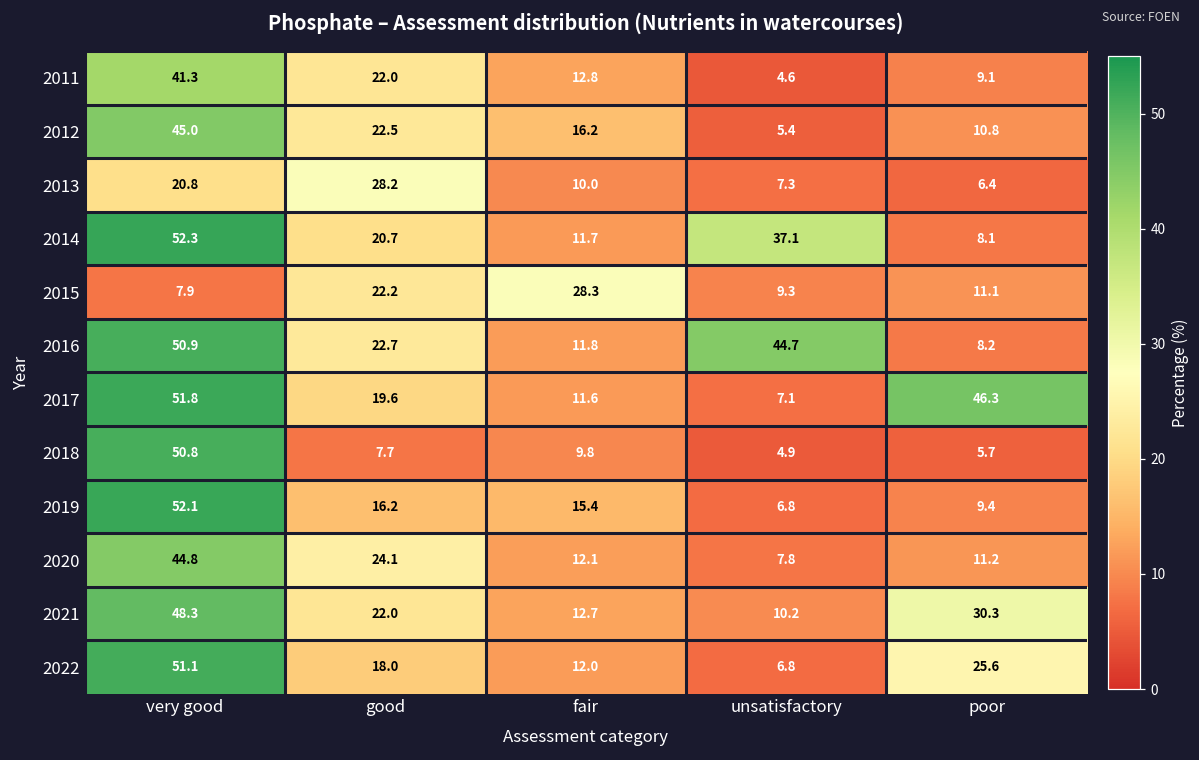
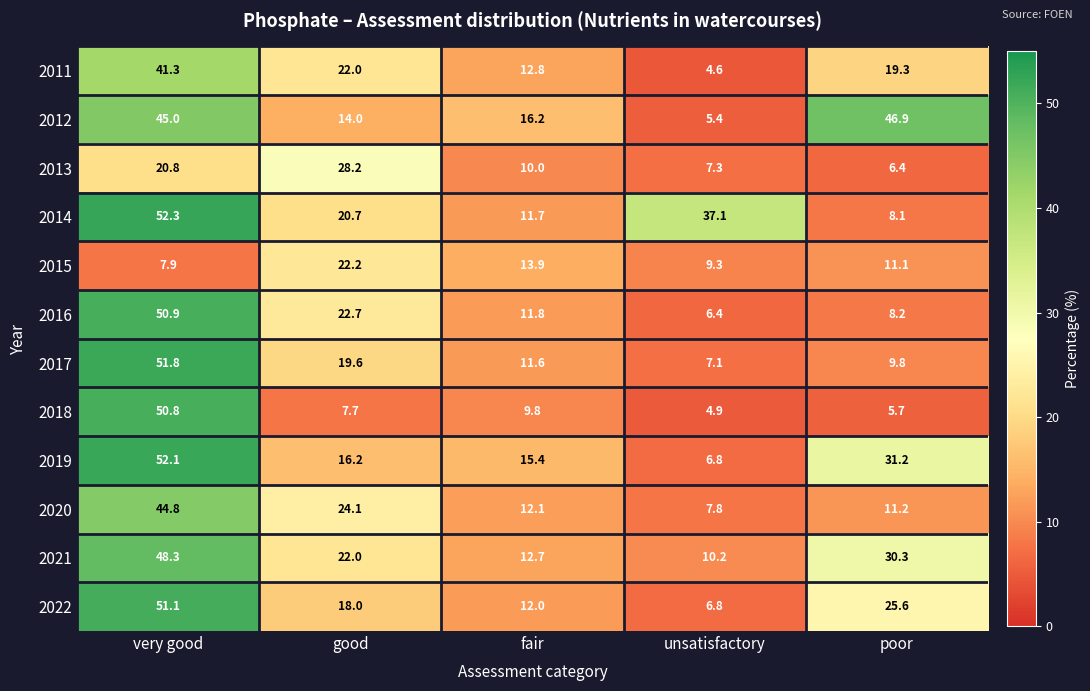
  {
    "2011": {
      "very good": 41.3,
      "good": 22.0,
      "fair": 12.8,
      "unsatisfactory": 4.6,
-     "poor": 9.1
+     "poor": 19.3
    },
    "2012": {
      "very good": 45.0,
-     "good": 22.5,
+     "good": 14.0,
      "fair": 16.2,
      "unsatisfactory": 5.4,
-     "poor": 10.8
+     "poor": 46.9
    },
    "2013": {
      "very good": 20.8,
      "good": 28.2,
      "fair": 10.0,
      "unsatisfactory": 7.3,
      "poor": 6.4
    },
    "2014": {
      "very good": 52.3,
      "good": 20.7,
      "fair": 11.7,
      "unsatisfactory": 37.1,
      "poor": 8.1
    },
    "2015": {
      "very good": 7.9,
      "good": 22.2,
-     "fair": 28.3,
+     "fair": 13.9,
      "unsatisfactory": 9.3,
      "poor": 11.1
    },
    "2016": {
      "very good": 50.9,
      "good": 22.7,
      "fair": 11.8,
-     "unsatisfactory": 44.7,
+     "unsatisfactory": 6.4,
      "poor": 8.2
    },
    "2017": {
      "very good": 51.8,
      "good": 19.6,
      "fair": 11.6,
      "unsatisfactory": 7.1,
-     "poor": 46.3
+     "poor": 9.8
    },
    "2018": {
      "very good": 50.8,
      "good": 7.7,
      "fair": 9.8,
      "unsatisfactory": 4.9,
      "poor": 5.7
    },
    "2019": {
      "very good": 52.1,
      "good": 16.2,
      "fair": 15.4,
      "unsatisfactory": 6.8,
-     "poor": 9.4
+     "poor": 31.2
    },
    "2020": {
      "very good": 44.8,
      "good": 24.1,
      "fair": 12.1,
      "unsatisfactory": 7.8,
      "poor": 11.2
    },
    "2021": {
      "very good": 48.3,
      "good": 22.0,
      "fair": 12.7,
      "unsatisfactory": 10.2,
      "poor": 30.3
    },
    "2022": {
      "very good": 51.1,
      "good": 18.0,
      "fair": 12.0,
      "unsatisfactory": 6.8,
      "poor": 25.6
    }
  }
